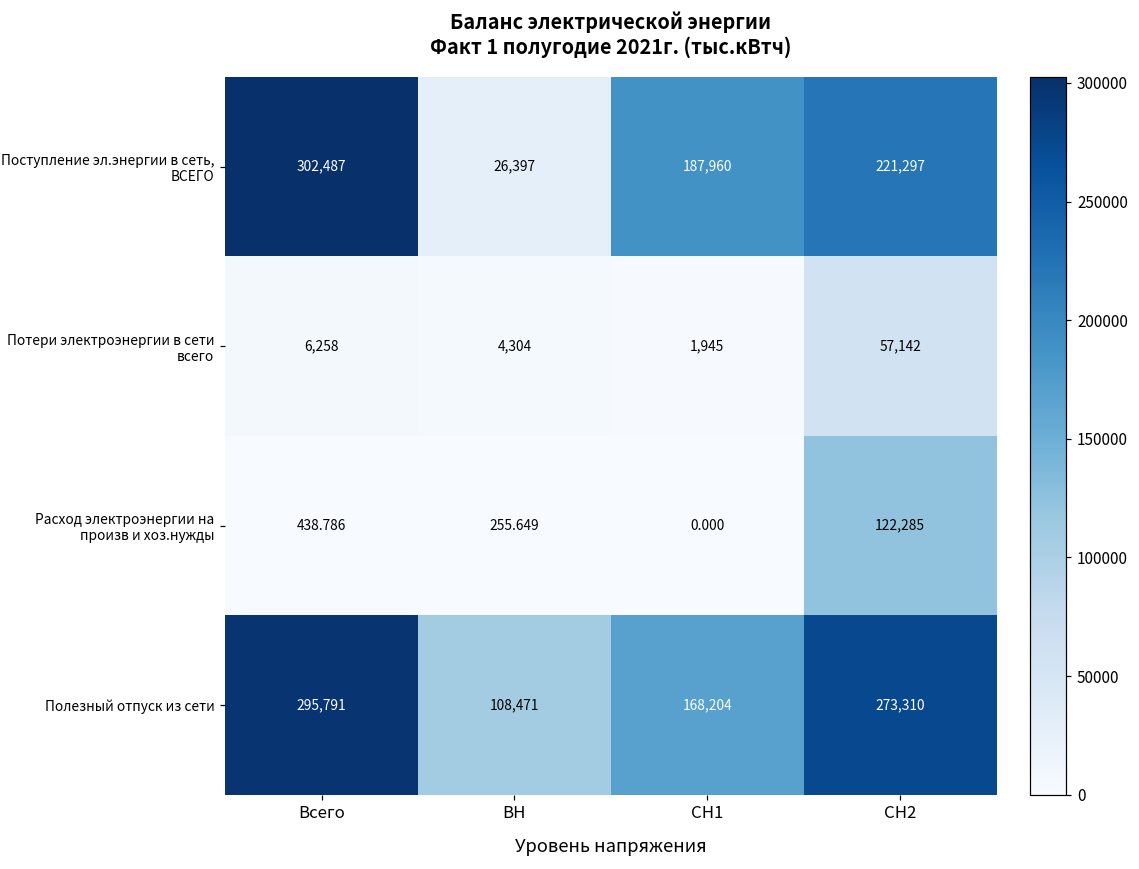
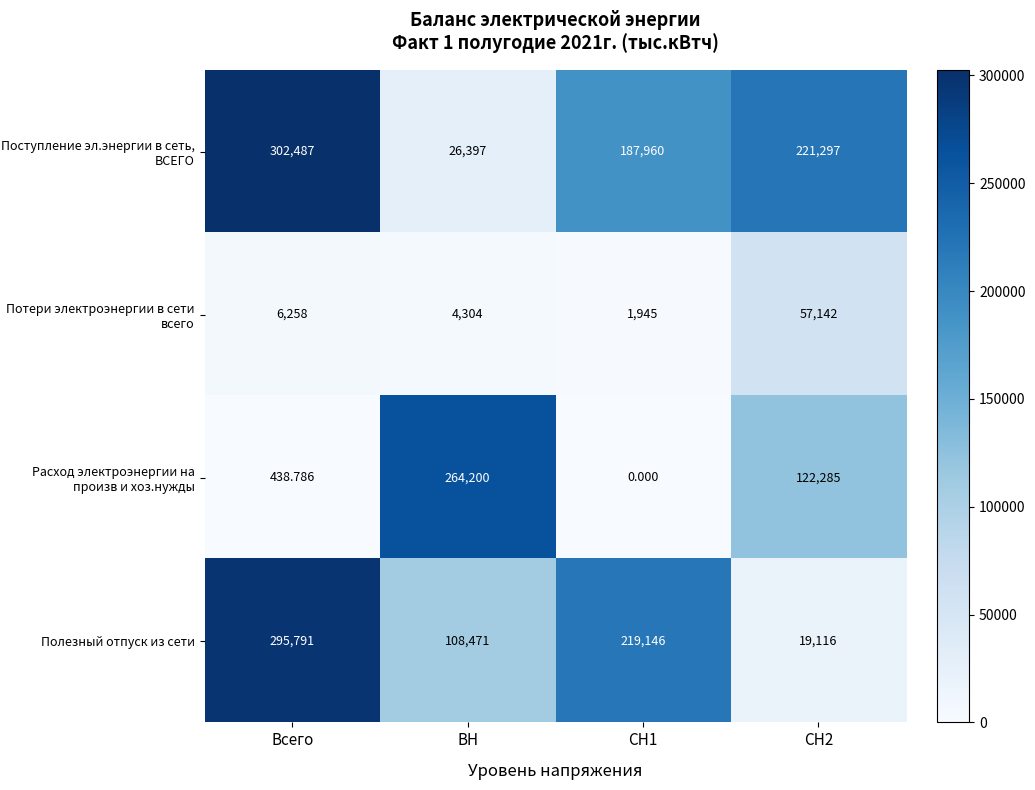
  {
    "Поступление эл.энергии в сеть, ВСЕГО": {
      "Всего": "302,487",
      "ВН": "26,397",
      "СН1": "187,960",
      "СН2": "221,297"
    },
    "Потери электроэнергии в сети всего": {
      "Всего": "6,258",
      "ВН": "4,304",
      "СН1": "1,945",
      "СН2": "57,142"
    },
    "Расход электроэнергии на произв и хоз.нужды": {
      "Всего": "438.786",
-     "ВН": "255.649",
+     "ВН": "264,200",
      "СН1": "0.000",
      "СН2": "122,285"
    },
    "Полезный отпуск из сети": {
      "Всего": "295,791",
      "ВН": "108,471",
-     "СН1": "168,204",
-     "СН2": "273,310"
+     "СН1": "219,146",
+     "СН2": "19,116"
    }
  }
